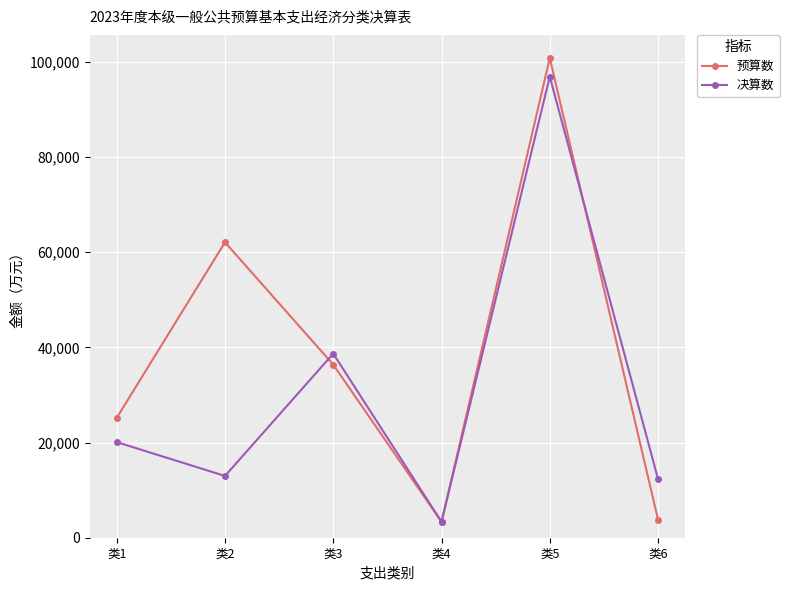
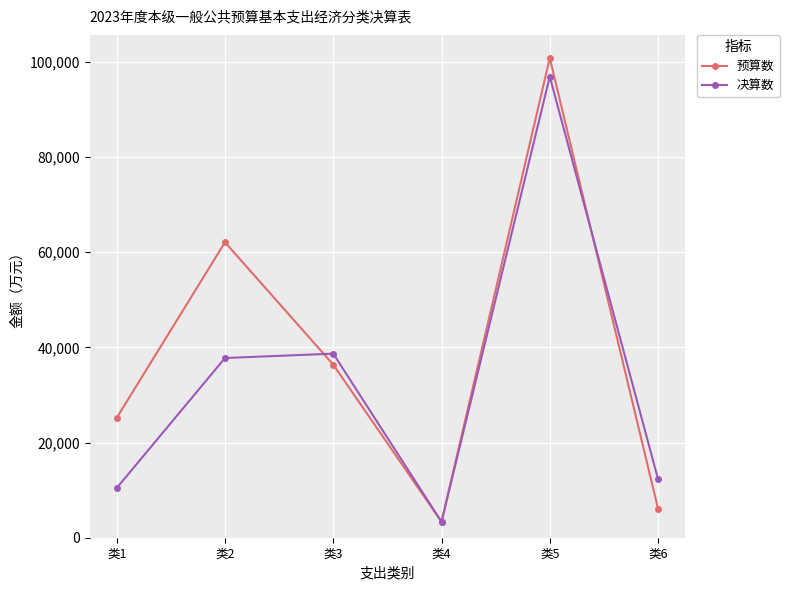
  {
    "预算数": {
      "类1": "25,000",
      "类2": "62,000",
      "类3": "36,000",
      "类5": "101,000",
-     "类6": "4,000"
+     "类6": "6,000"
    },
    "决算数": {
-     "类1": "20,000",
-     "类2": "13,000",
+     "类1": "10,000",
+     "类2": "38,000",
      "类3": "39,000",
      "类5": "97,000",
      "类6": "12,000"
    }
  }
